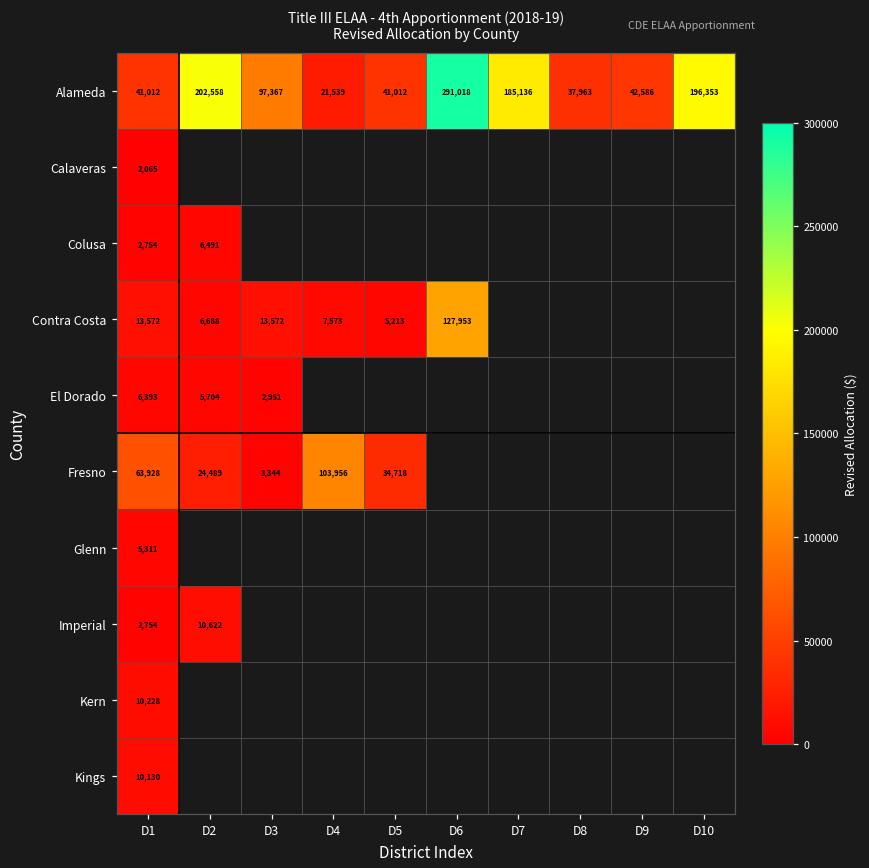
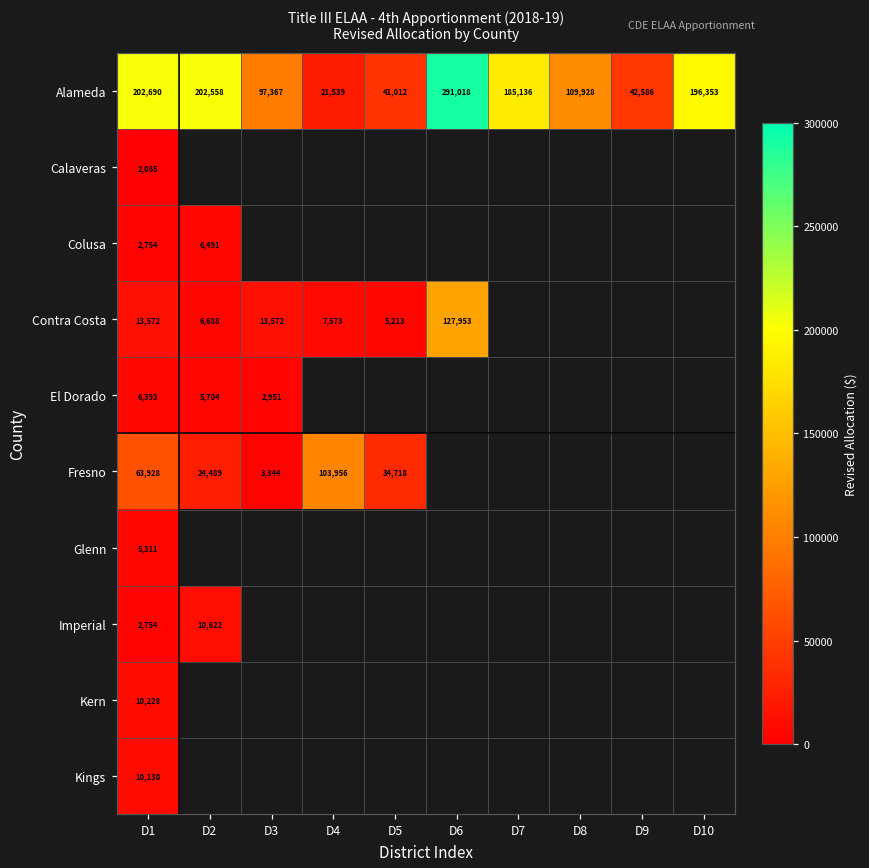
  {
    "Alameda": {
-     "D1": "41,012",
+     "D1": "202,690",
      "D2": "202,558",
      "D3": "97,367",
      "D4": "21,539",
      "D5": "41,012",
      "D6": "291,018",
      "D7": "185,136",
-     "D8": "37,963",
+     "D8": "109,928",
      "D9": "42,586",
      "D10": "196,353"
    },
    "Calaveras": {
      "D1": "2,065"
    },
    "Colusa": {
      "D1": "2,754",
      "D2": "6,491"
    },
    "Contra Costa": {
      "D1": "13,572",
      "D2": "6,688",
      "D3": "13,572",
      "D4": "7,573",
      "D5": "5,213",
      "D6": "127,953"
    },
    "El Dorado": {
      "D1": "6,393",
      "D2": "5,704",
      "D3": "2,951"
    },
    "Fresno": {
      "D1": "63,928",
      "D2": "24,489",
      "D3": "3,344",
      "D4": "103,956",
      "D5": "34,718"
    },
    "Glenn": {
      "D1": "5,311"
    },
    "Imperial": {
      "D1": "2,754",
      "D2": "10,622"
    },
    "Kern": {
      "D1": "10,228"
    },
    "Kings": {
      "D1": "10,130"
    }
  }
